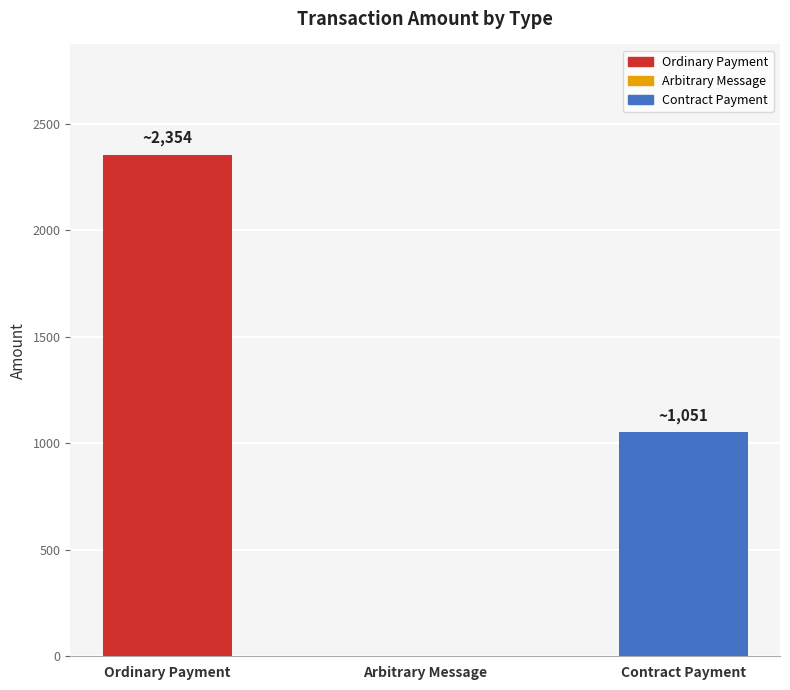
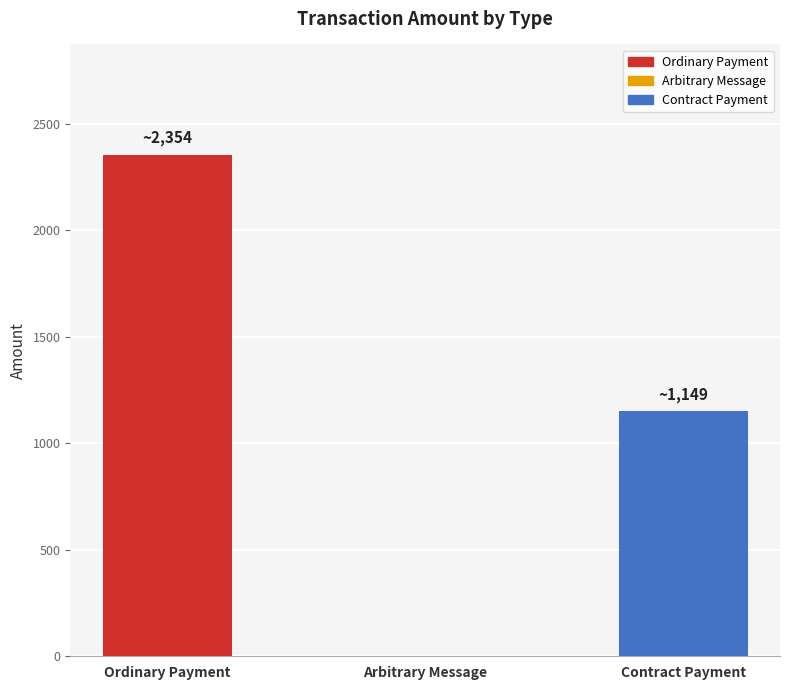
  {
    "Ordinary Payment": "2,354",
-   "Contract Payment": "1,051"
+   "Contract Payment": "1,149"
  }
